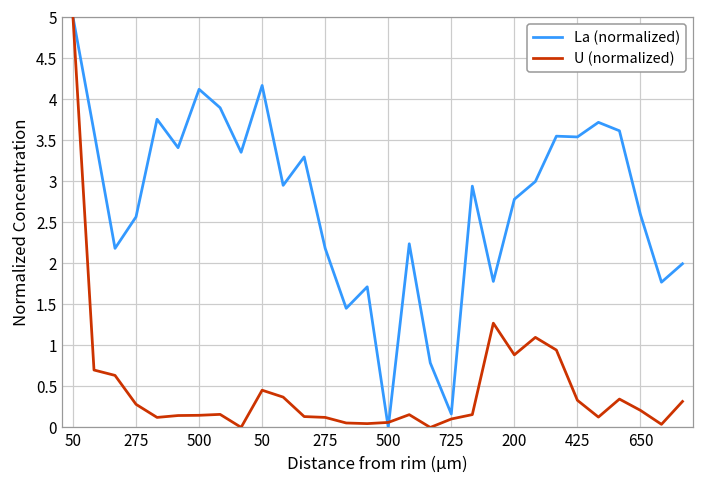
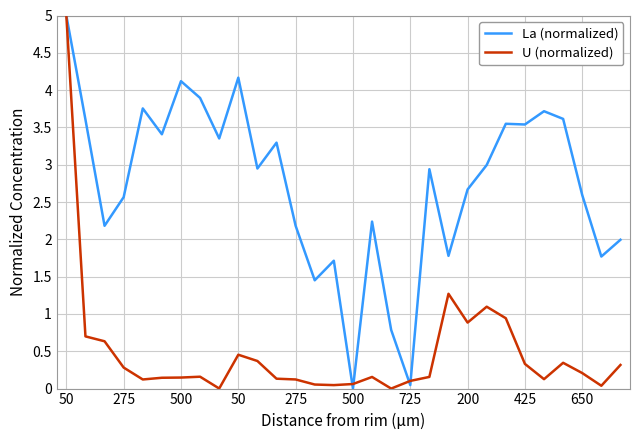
  {
    "La (normalized)": {
-     "725": 0.2,
-     "200": 2.8,
+     "725": 0.0,
+     "200": 2.7,
      "425": 3.5,
      "650": 2.6
    },
    "U (normalized)": {
      "725": 0.1,
      "200": 0.9,
      "425": 0.3,
      "650": 0.2
    }
  }
